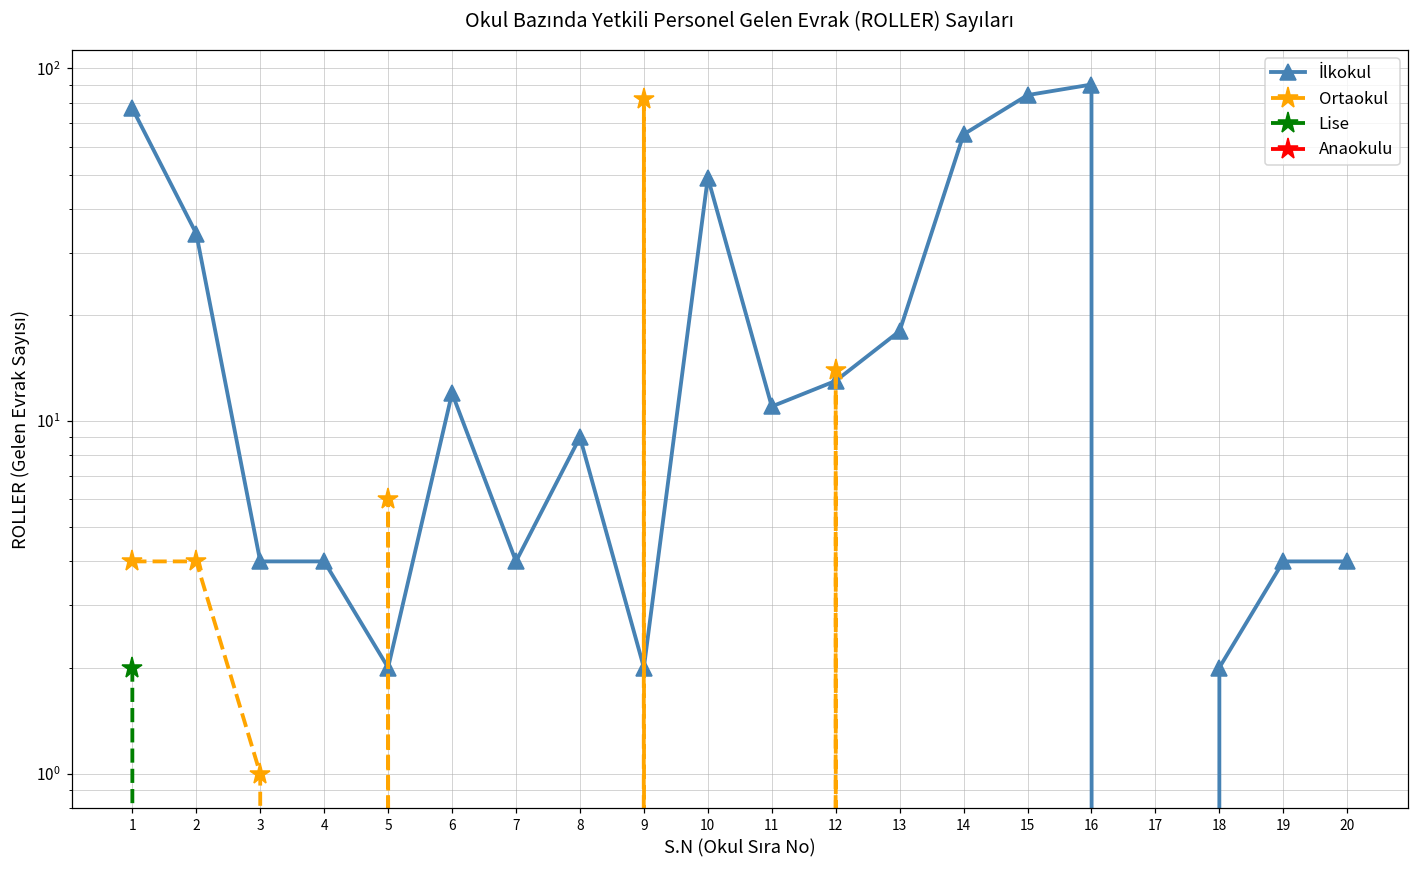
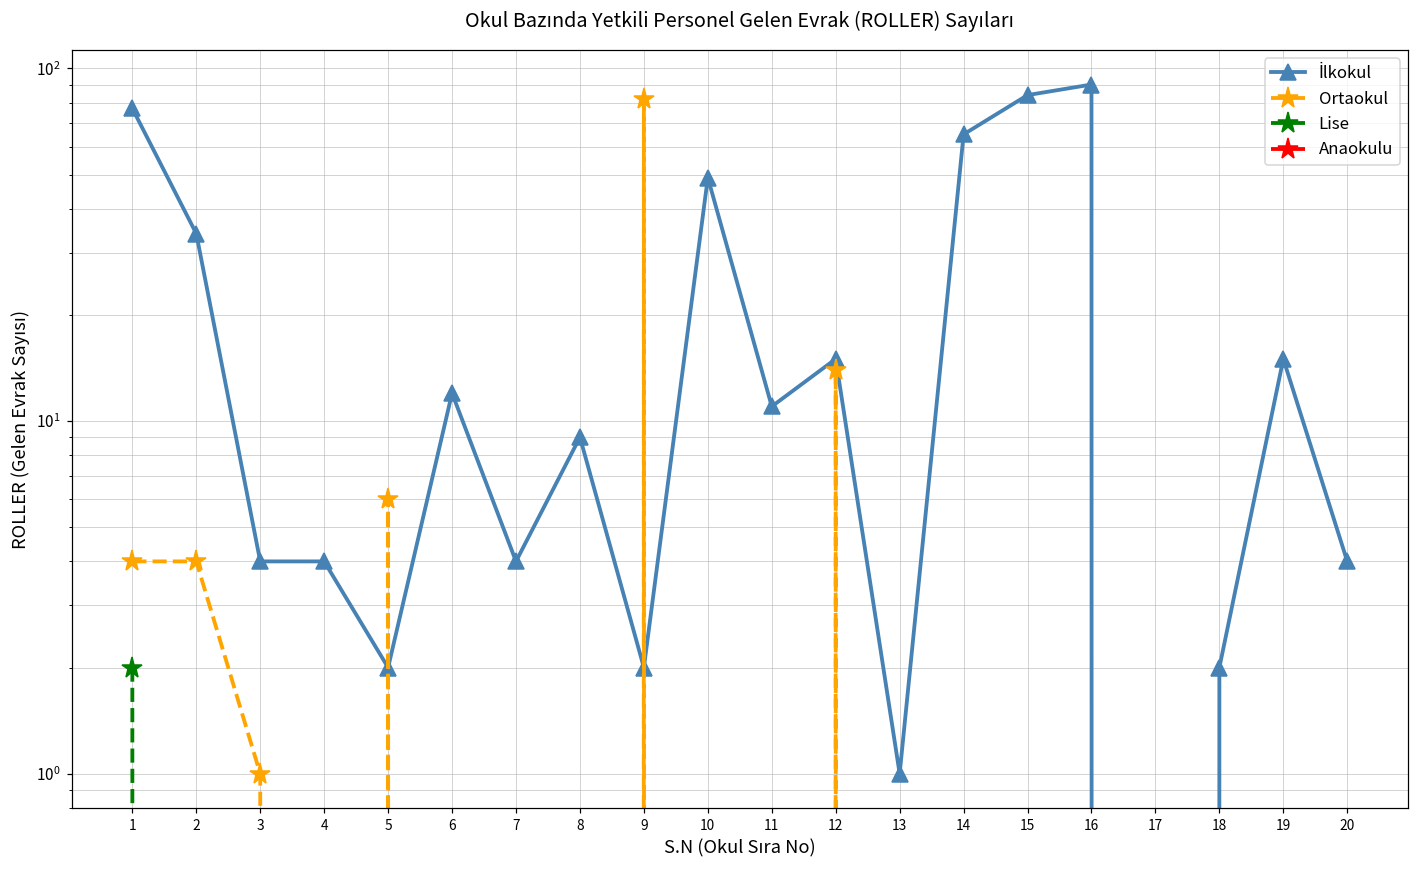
  {
    "İlkokul": {
      "1": 77,
      "2": 34,
      "3": 4,
      "4": 4,
      "5": 2,
      "6": 12,
      "7": 4,
      "8": 9,
      "9": 2,
      "10": 49,
      "11": 11,
-     "12": 13,
-     "13": 18,
+     "12": 15,
+     "13": 1,
      "14": 65,
      "15": 84,
      "16": 90,
      "18": 2,
-     "19": 4,
+     "19": 15,
      "20": 4
    },
    "Ortaokul": {
      "1": 4,
      "2": 4,
      "3": 1,
      "5": 6,
      "9": 82,
      "12": 14
    },
    "Lise": {
      "1": 2
    }
  }
